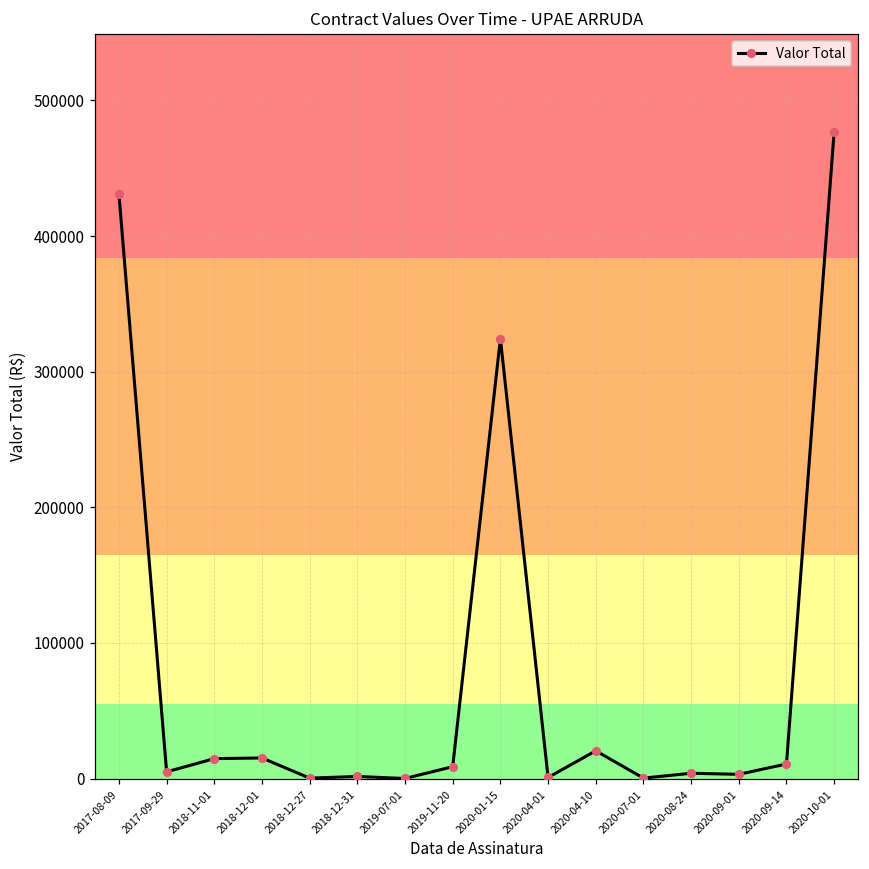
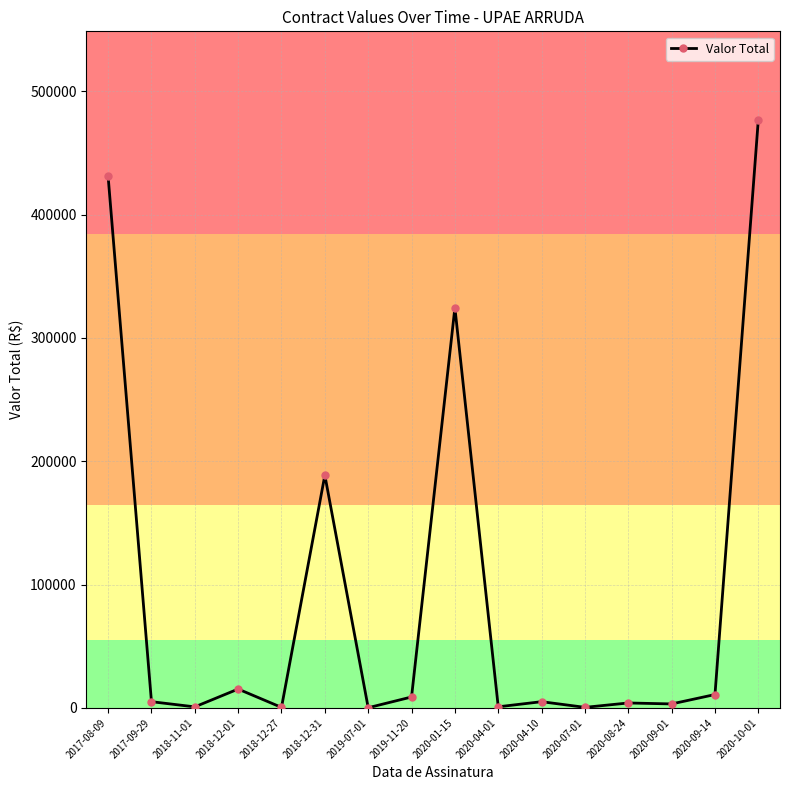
  {
    "2017-08-09": 431000,
    "2017-09-29": 5000,
-   "2018-11-01": 15000,
+   "2018-11-01": 1000,
    "2018-12-01": 15000,
    "2018-12-27": 0,
-   "2018-12-31": 2000,
+   "2018-12-31": 189000,
    "2019-07-01": 0,
    "2019-11-20": 9000,
    "2020-01-15": 324000,
    "2020-04-01": 1000,
-   "2020-04-10": 21000,
+   "2020-04-10": 5000,
    "2020-07-01": 0,
    "2020-08-24": 4000,
    "2020-09-01": 3000,
    "2020-09-14": 11000,
    "2020-10-01": 477000
  }
